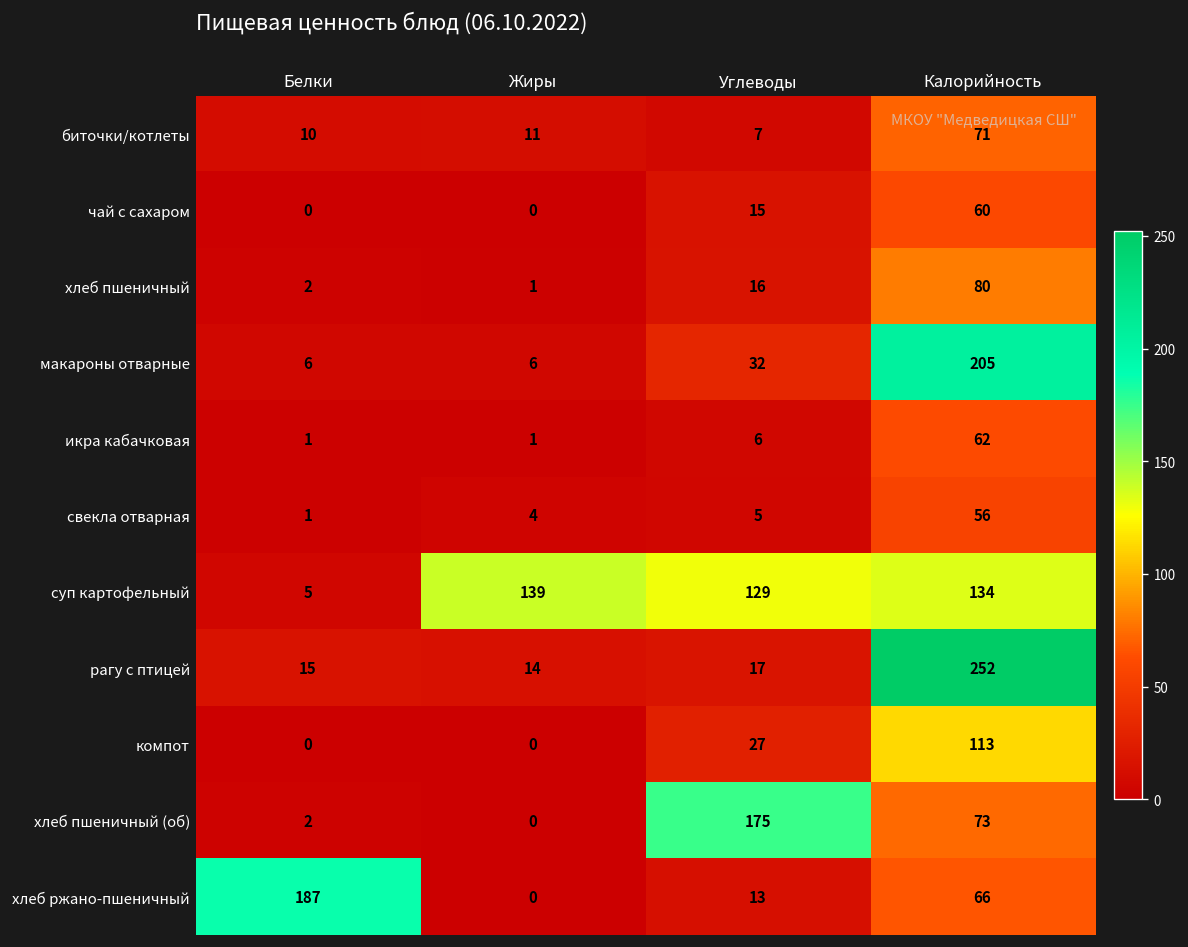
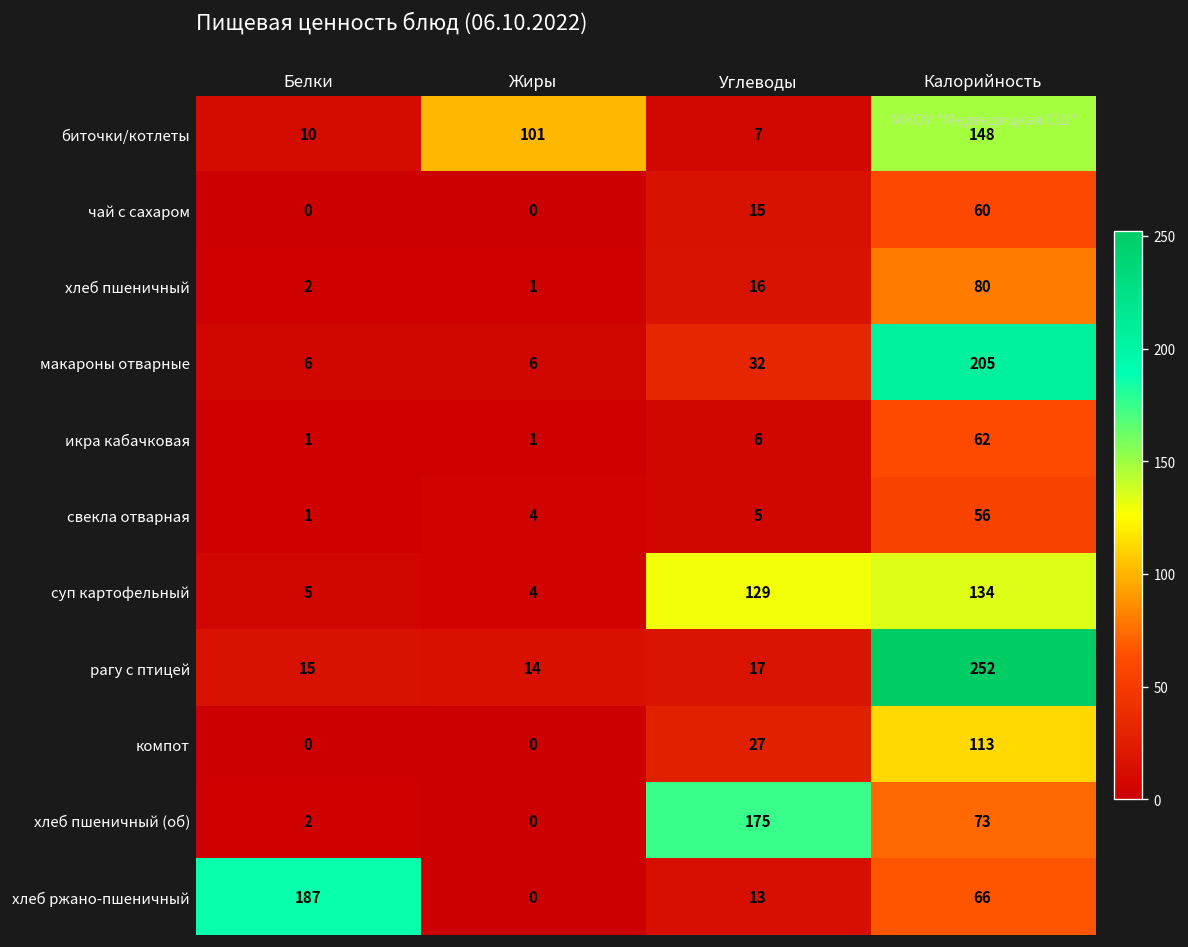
  {
    "биточки/котлеты": {
      "Белки": 10,
-     "Жиры": 11,
+     "Жиры": 101,
      "Углеводы": 7,
-     "Калорийность": 71
+     "Калорийность": 148
    },
    "чай с сахаром": {
      "Белки": 0,
      "Жиры": 0,
      "Углеводы": 15,
      "Калорийность": 60
    },
    "хлеб пшеничный": {
      "Белки": 2,
      "Жиры": 1,
      "Углеводы": 16,
      "Калорийность": 80
    },
    "макароны отварные": {
      "Белки": 6,
      "Жиры": 6,
      "Углеводы": 32,
      "Калорийность": 205
    },
    "икра кабачковая": {
      "Белки": 1,
      "Жиры": 1,
      "Углеводы": 6,
      "Калорийность": 62
    },
    "свекла отварная": {
      "Белки": 1,
      "Жиры": 4,
      "Углеводы": 5,
      "Калорийность": 56
    },
    "суп картофельный": {
      "Белки": 5,
-     "Жиры": 139,
+     "Жиры": 4,
      "Углеводы": 129,
      "Калорийность": 134
    },
    "рагу с птицей": {
      "Белки": 15,
      "Жиры": 14,
      "Углеводы": 17,
      "Калорийность": 252
    },
    "компот": {
      "Белки": 0,
      "Жиры": 0,
      "Углеводы": 27,
      "Калорийность": 113
    },
    "хлеб пшеничный (об)": {
      "Белки": 2,
      "Жиры": 0,
      "Углеводы": 175,
      "Калорийность": 73
    },
    "хлеб ржано-пшеничный": {
      "Белки": 187,
      "Жиры": 0,
      "Углеводы": 13,
      "Калорийность": 66
    }
  }
